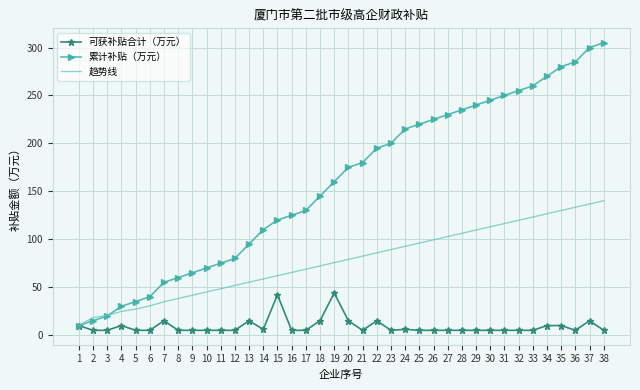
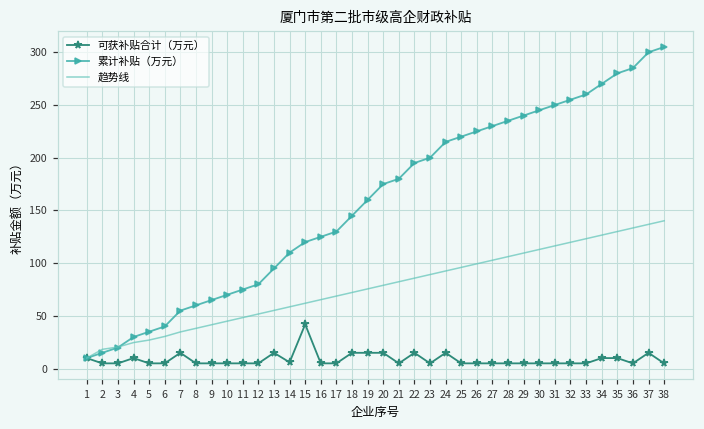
  {
    "可获补贴合计（万元）": {
      "2": 10,
      "3": 10,
      "4": 10,
      "5": 10,
      "6": 10,
      "7": 20,
      "8": 10,
      "9": 10,
      "10": 10,
      "11": 10,
      "12": 10,
      "13": 20,
      "14": 10,
      "15": 40,
      "16": 10,
      "17": 10,
      "18": 20,
-     "19": 40,
+     "19": 20,
      "20": 20,
      "21": 10,
      "22": 20,
      "23": 10,
-     "24": 10,
+     "24": 20,
      "25": 10,
      "26": 10,
      "27": 10,
      "28": 10,
      "29": 10,
      "30": 10,
      "31": 10,
      "32": 10,
      "33": 10,
      "34": 10,
      "35": 10,
      "36": 10,
      "37": 20,
      "38": 10
    }
  }
